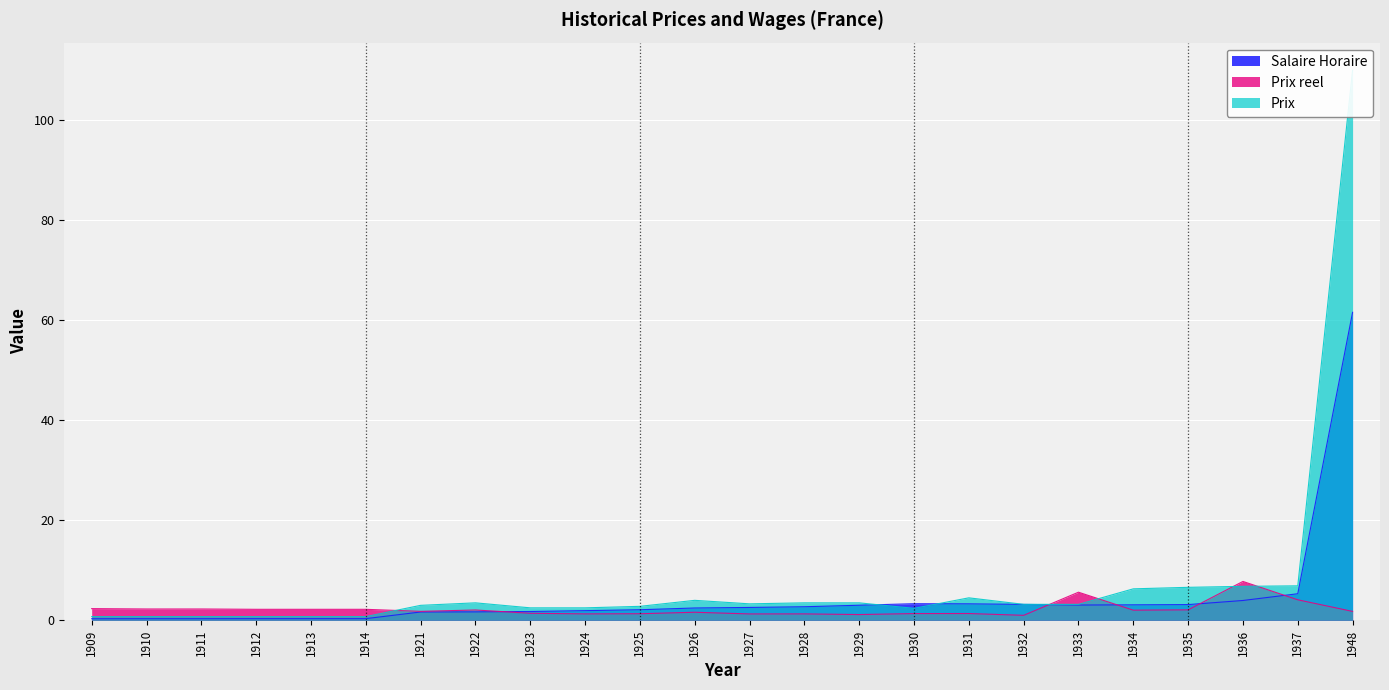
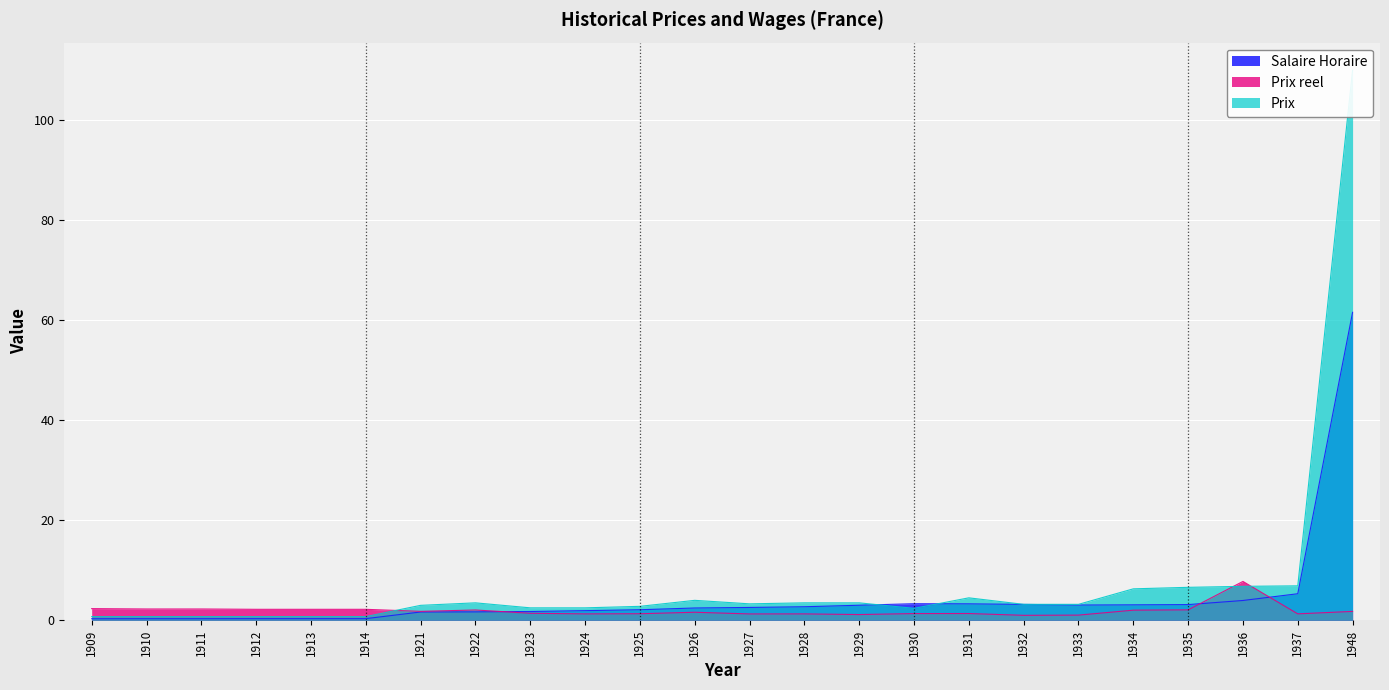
  {
    "Salaire Horaire": {
      "1924": 2,
      "1925": 2,
      "1926": 2,
      "1927": 3,
      "1928": 3,
      "1930": 3,
      "1931": 3,
      "1934": 3,
      "1935": 3,
      "1936": 4,
      "1937": 5,
      "1948": 62
    },
    "Prix reel": {
      "1909": 2,
      "1910": 2,
      "1911": 2,
      "1912": 2,
      "1913": 2,
      "1914": 2,
      "1924": 1,
      "1925": 1,
      "1926": 2,
      "1927": 1,
      "1928": 1,
      "1929": 1,
      "1930": 1,
      "1931": 1,
      "1932": 1,
-     "1933": 6,
+     "1933": 1,
      "1934": 2,
      "1935": 2,
      "1936": 8,
-     "1937": 4,
+     "1937": 1,
      "1948": 2
    },
    "Prix": {
      "1921": 3,
      "1922": 4,
      "1923": 3,
      "1924": 3,
      "1925": 3,
      "1926": 4,
      "1927": 3,
      "1928": 4,
      "1930": 2,
      "1931": 5,
      "1934": 6,
      "1935": 7,
      "1936": 7,
      "1937": 7
    }
  }
